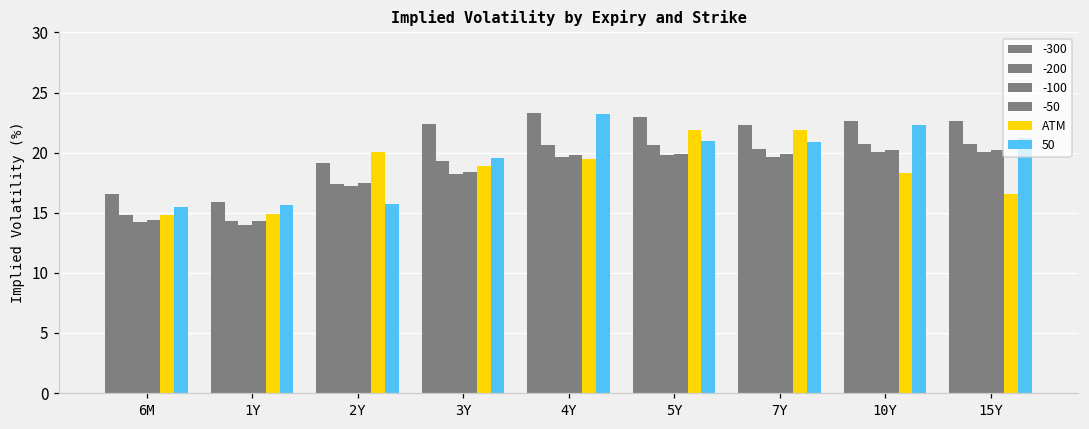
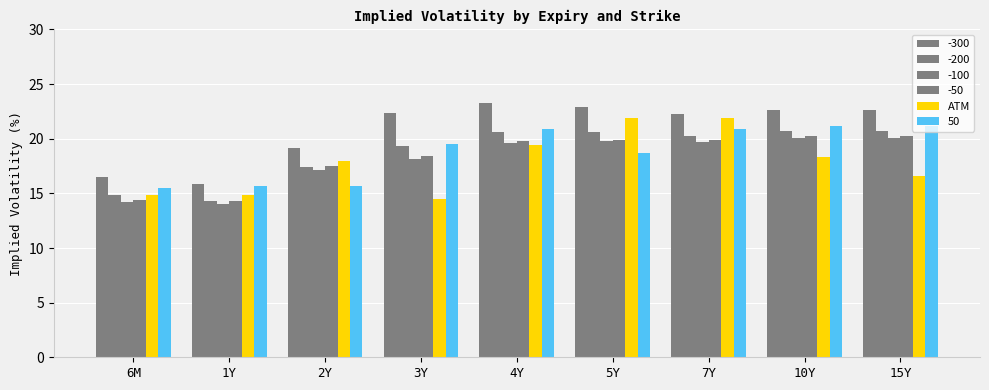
  {
    "ATM": {
      "6M": 14.8,
      "1Y": 14.9,
-     "2Y": 20.0,
-     "3Y": 18.9,
+     "2Y": 17.9,
+     "3Y": 14.4,
      "4Y": 19.4,
      "5Y": 21.9,
      "7Y": 21.9,
      "10Y": 18.3,
      "15Y": 16.6
    },
    "50": {
      "6M": 15.5,
      "1Y": 15.6,
      "2Y": 15.7,
      "3Y": 19.5,
-     "4Y": 23.2,
-     "5Y": 20.9,
+     "4Y": 20.9,
+     "5Y": 18.7,
      "7Y": 20.8,
-     "10Y": 22.3
+     "10Y": 21.2
    }
  }
